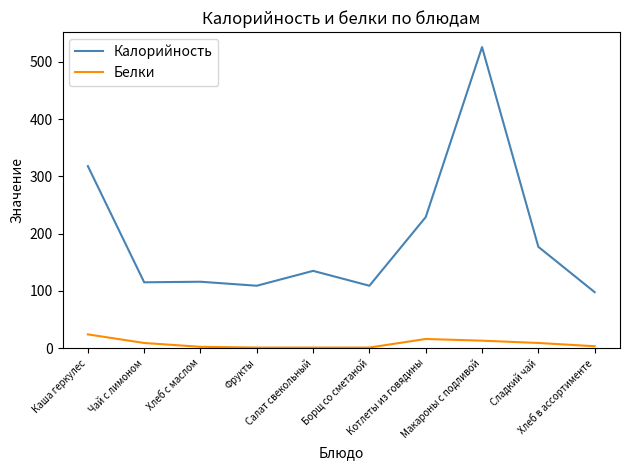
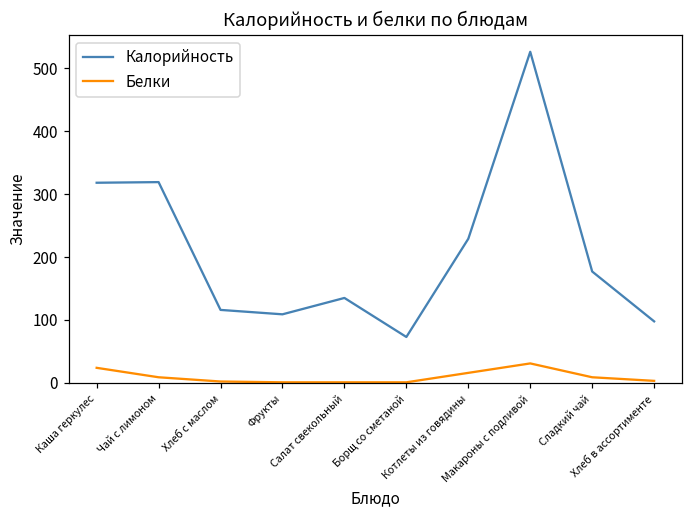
  {
    "Калорийность": {
      "Каша геркулес": 320,
-     "Чай с лимоном": 120,
+     "Чай с лимоном": 320,
      "Хлеб с маслом": 120,
      "Фрукты": 110,
      "Салат свекольный": 140,
-     "Борщ со сметаной": 110,
+     "Борщ со сметаной": 70,
      "Котлеты из говядины": 230,
      "Макароны с подливой": 530,
      "Сладкий чай": 180,
      "Хлеб в ассортименте": 100
    },
    "Белки": {
      "Каша геркулес": 20,
      "Чай с лимоном": 10,
      "Хлеб с маслом": 0,
      "Фрукты": 0,
      "Салат свекольный": 0,
      "Борщ со сметаной": 0,
      "Котлеты из говядины": 20,
-     "Макароны с подливой": 10,
+     "Макароны с подливой": 30,
      "Сладкий чай": 10,
      "Хлеб в ассортименте": 0
    }
  }
